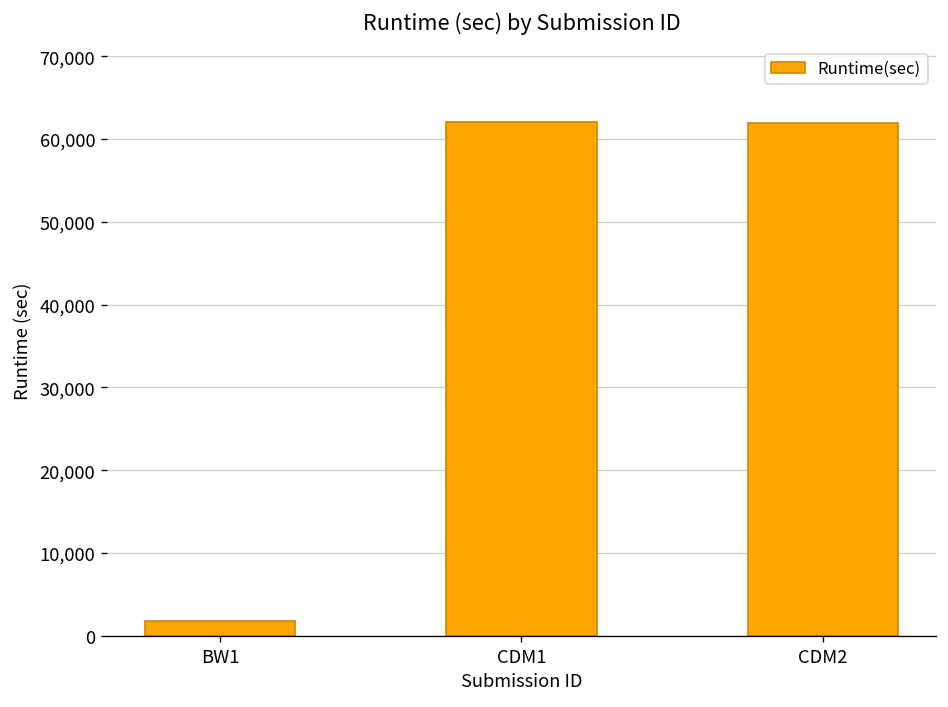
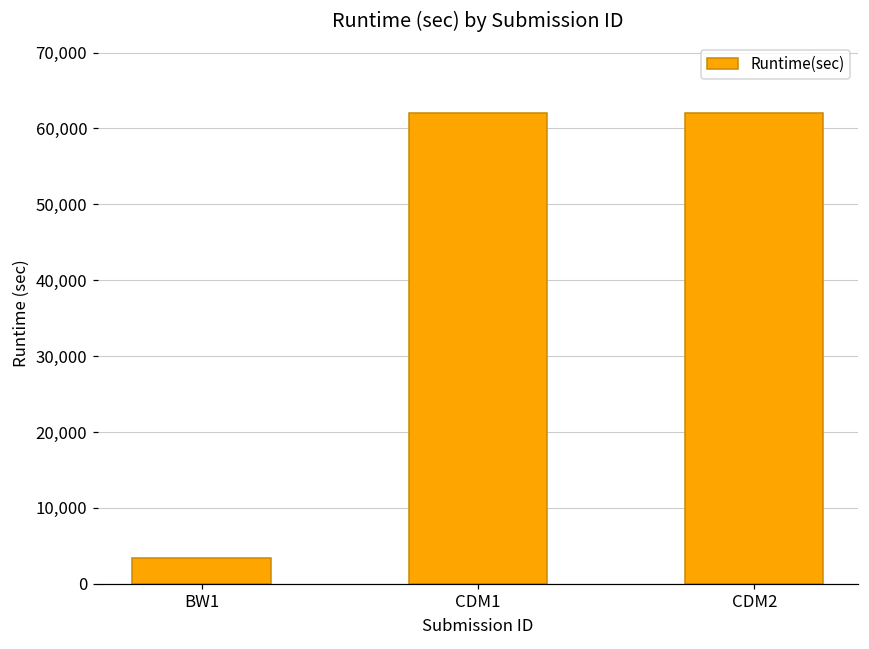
  {
-   "BW1": "2,000",
+   "BW1": "3,000",
    "CDM1": "62,000",
    "CDM2": "62,000"
  }
